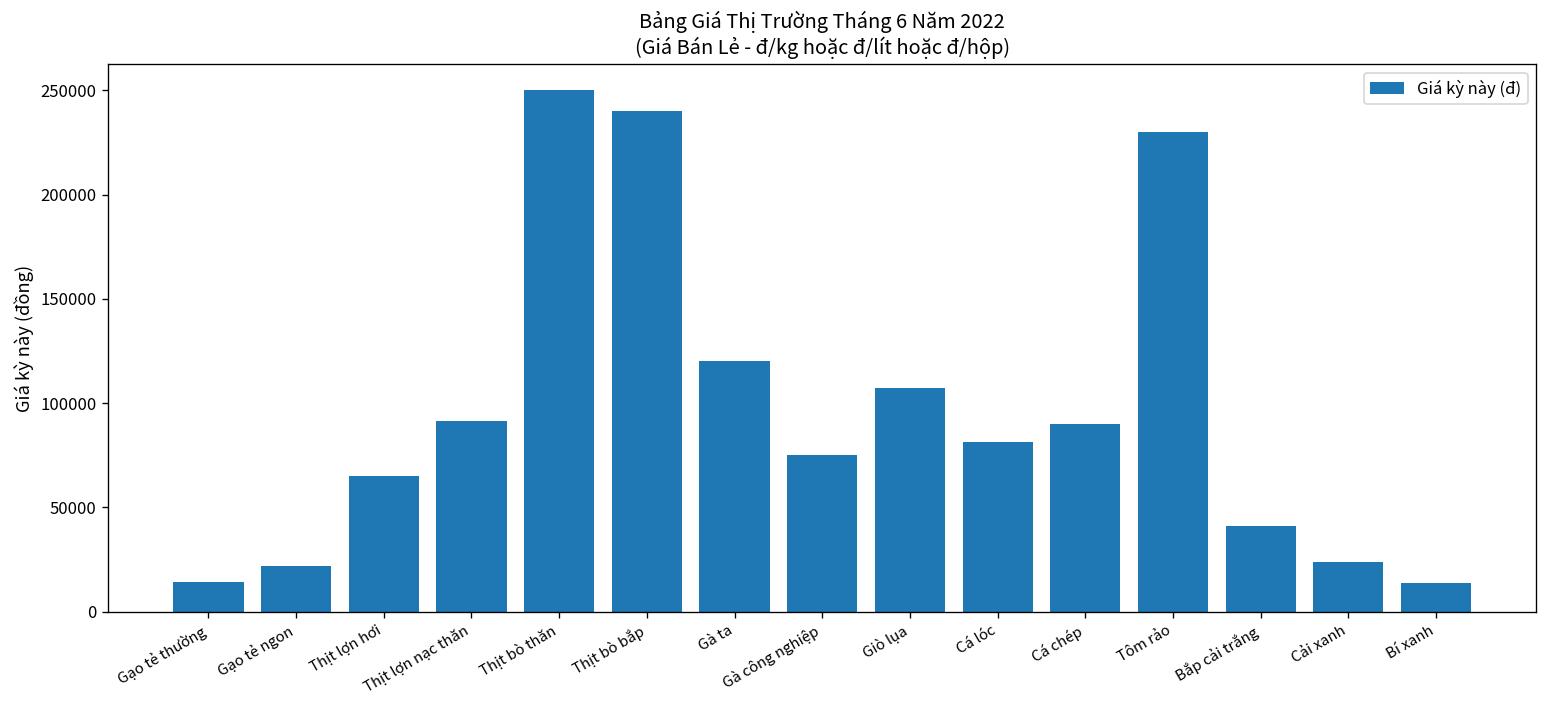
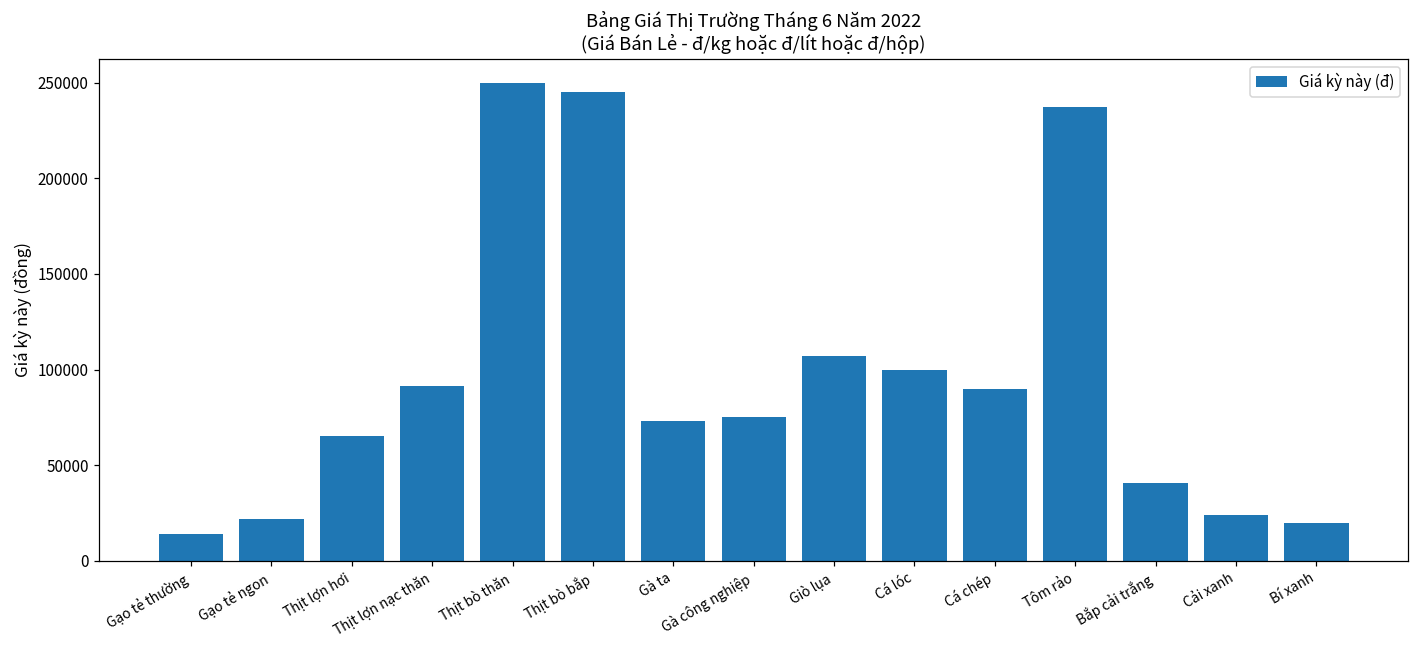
  {
    "Gạo tẻ thường": 14000,
    "Gạo tẻ ngon": 22000,
    "Thịt lợn hơi": 65000,
    "Thịt lợn nạc thăn": 91000,
    "Thịt bò thăn": 250000,
-   "Thịt bò bắp": 240000,
-   "Gà ta": 120000,
+   "Thịt bò bắp": 245000,
+   "Gà ta": 73000,
    "Gà công nghiệp": 75000,
    "Giò lụa": 107000,
-   "Cá lóc": 81000,
+   "Cá lóc": 100000,
    "Cá chép": 90000,
-   "Tôm rảo": 230000,
+   "Tôm rảo": 238000,
    "Bắp cải trắng": 41000,
    "Cải xanh": 24000,
-   "Bí xanh": 14000
+   "Bí xanh": 20000
  }
